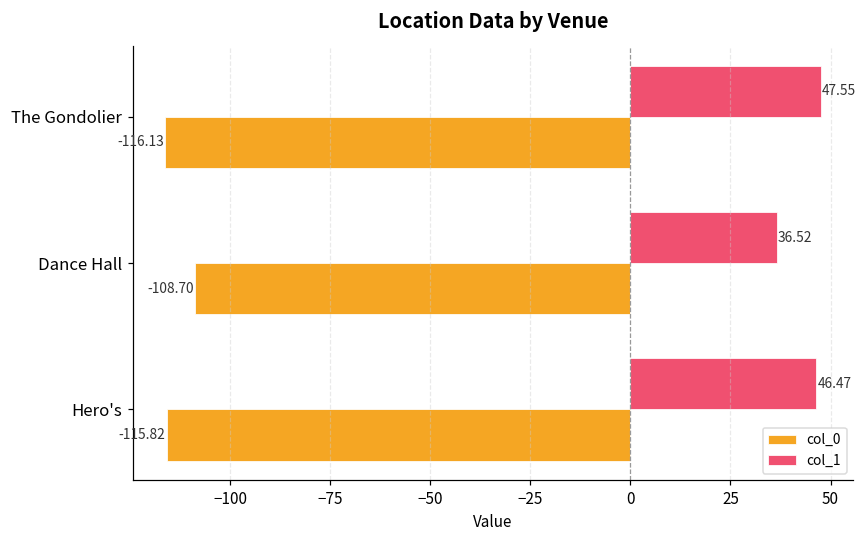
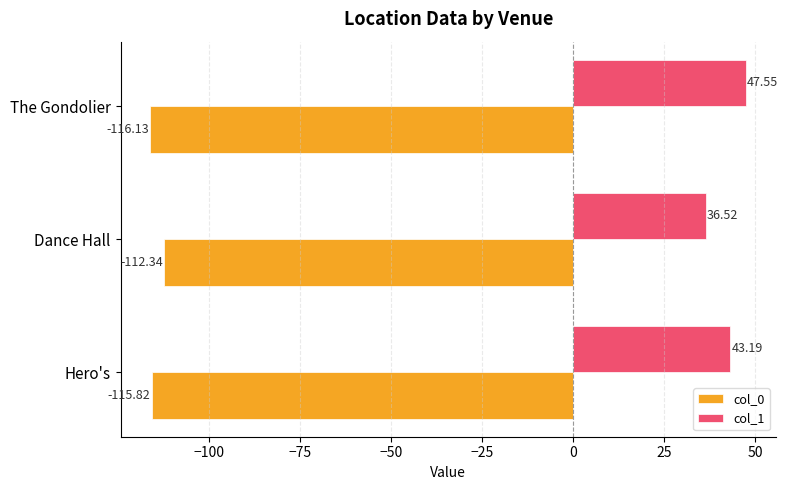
  {
    "col_0": {
      "The Gondolier": -116.13,
-     "Dance Hall": -108.70,
+     "Dance Hall": -112.34,
      "Hero's": -115.82
    },
    "col_1": {
      "The Gondolier": 47.55,
      "Dance Hall": 36.52,
-     "Hero's": 46.47
+     "Hero's": 43.19
    }
  }
